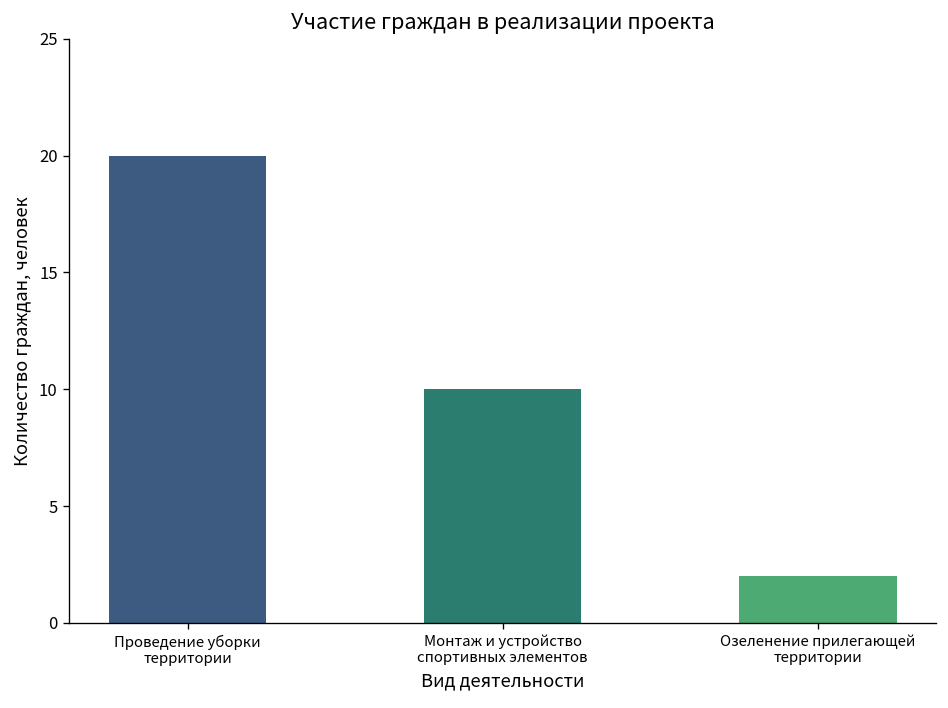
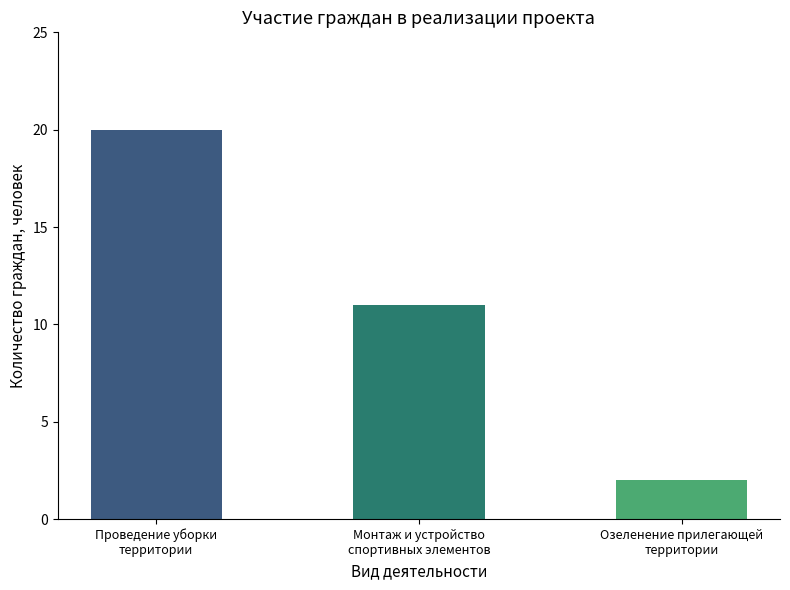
  {
    "Проведение уборки территории": 20,
-   "Монтаж и устройство спортивных элементов": 10,
+   "Монтаж и устройство спортивных элементов": 11,
    "Озеленение прилегающей территории": 2
  }
